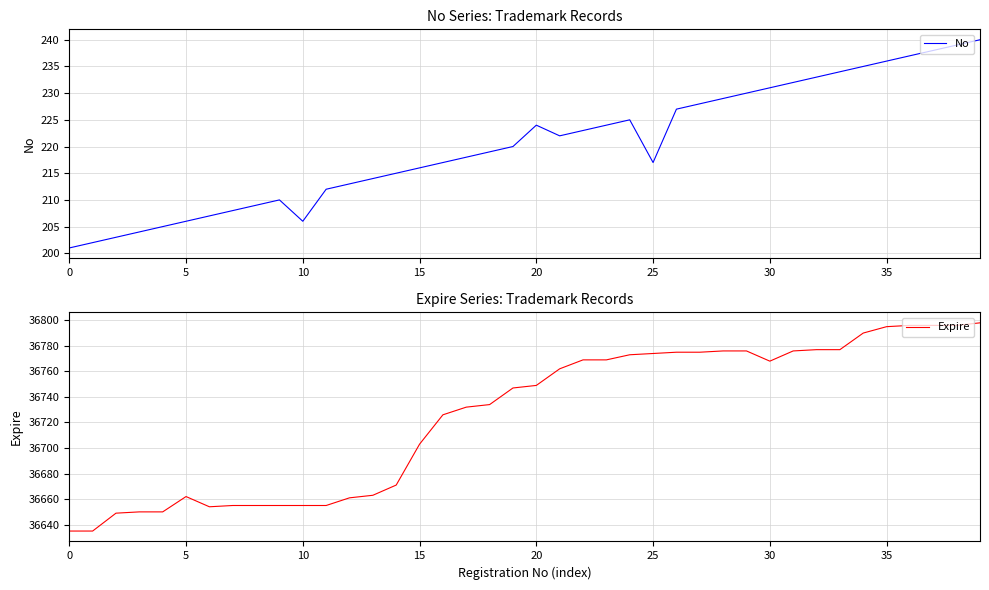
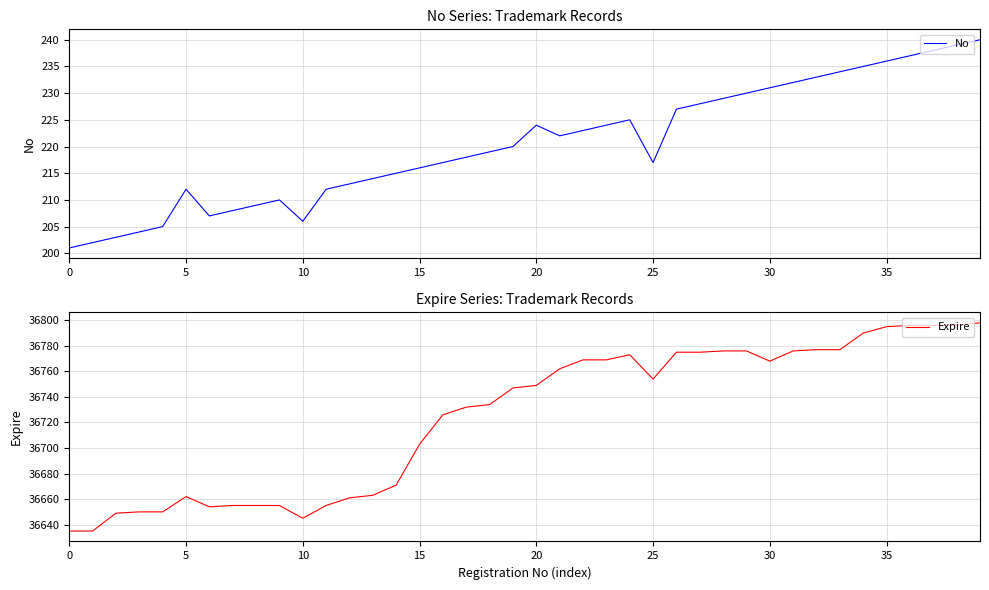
  {
    "No Series: Trademark Records": {
      "0": 201,
-     "5": 206,
+     "5": 212,
      "10": 206,
      "15": 216,
      "20": 224,
      "25": 217,
      "30": 231,
      "35": 236
    },
    "Expire Series: Trademark Records": {
      "0": 36635,
      "5": 36662,
-     "10": 36655,
+     "10": 36645,
      "15": 36703,
      "20": 36749,
-     "25": 36774,
+     "25": 36754,
      "30": 36768,
      "35": 36795
    }
  }
